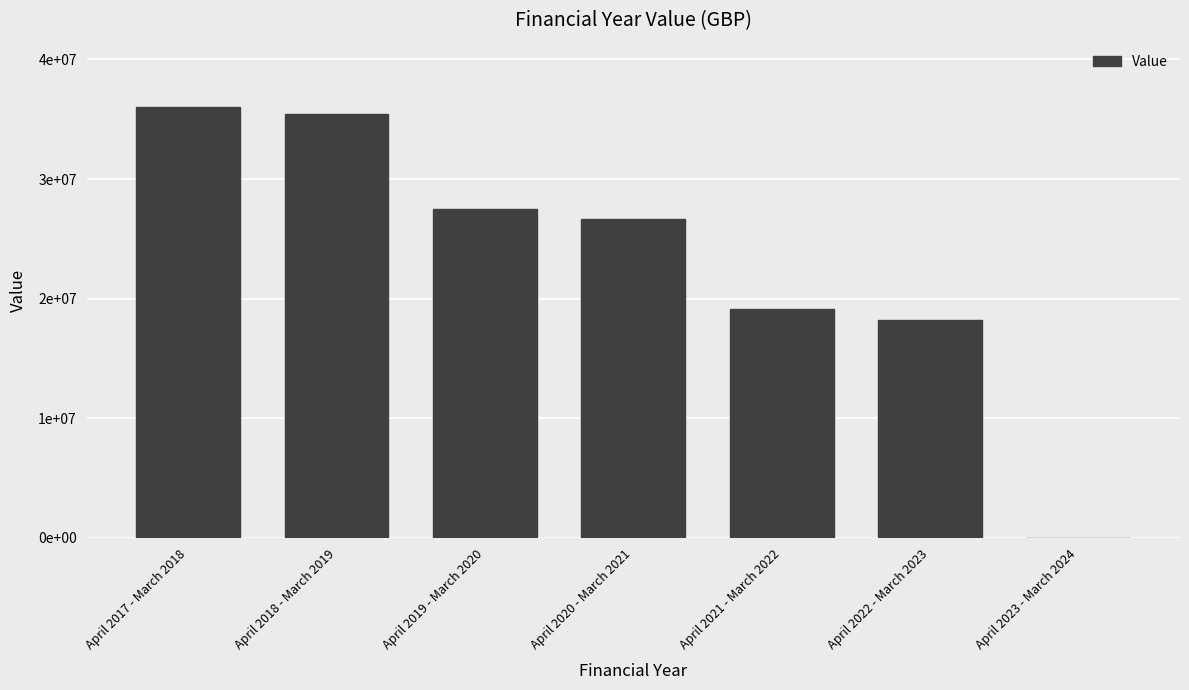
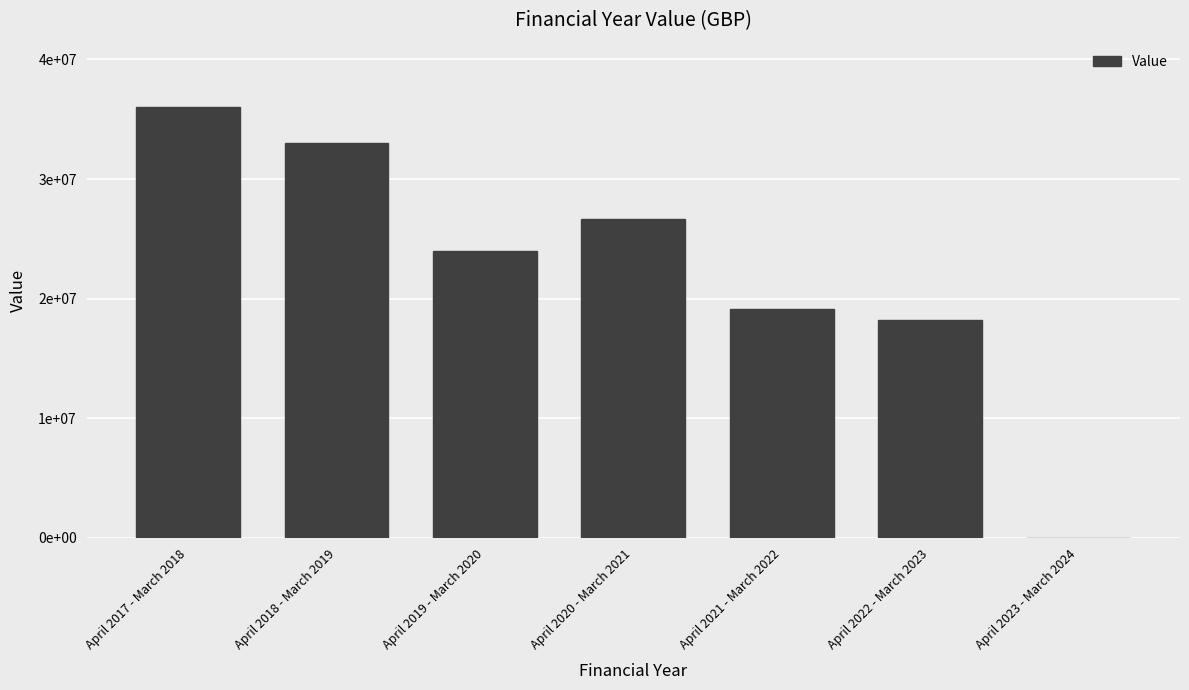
  {
    "April 2017 - March 2018": 36000000,
-   "April 2018 - March 2019": 35500000,
-   "April 2019 - March 2020": 27500000,
+   "April 2018 - March 2019": 33000000,
+   "April 2019 - March 2020": 24000000,
    "April 2020 - March 2021": 26700000,
    "April 2021 - March 2022": 19200000,
    "April 2022 - March 2023": 18200000,
    "April 2023 - March 2024": 0
  }
